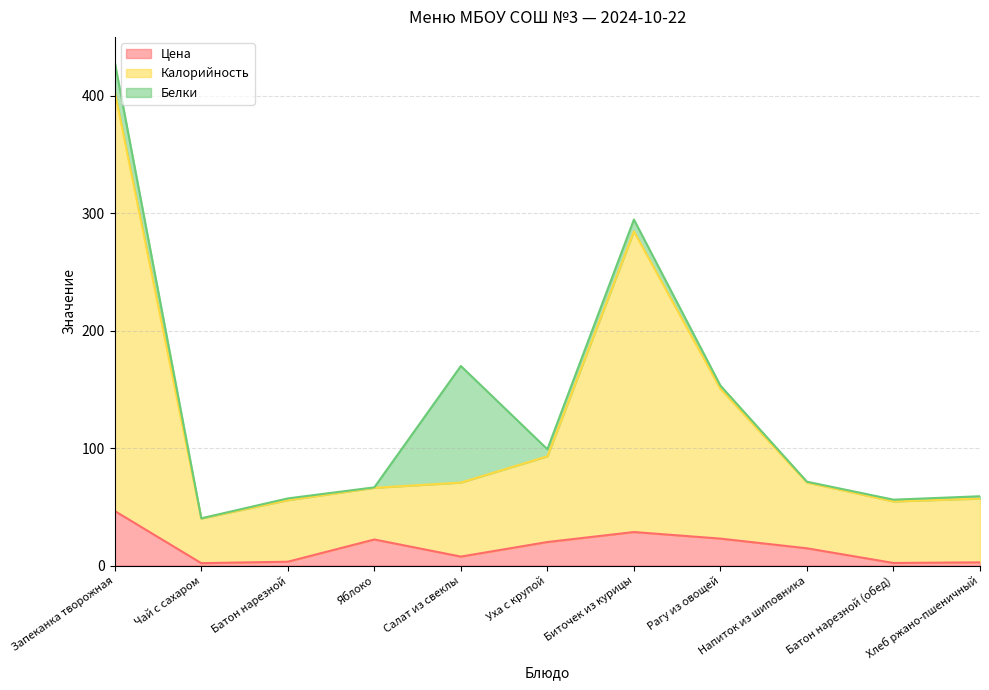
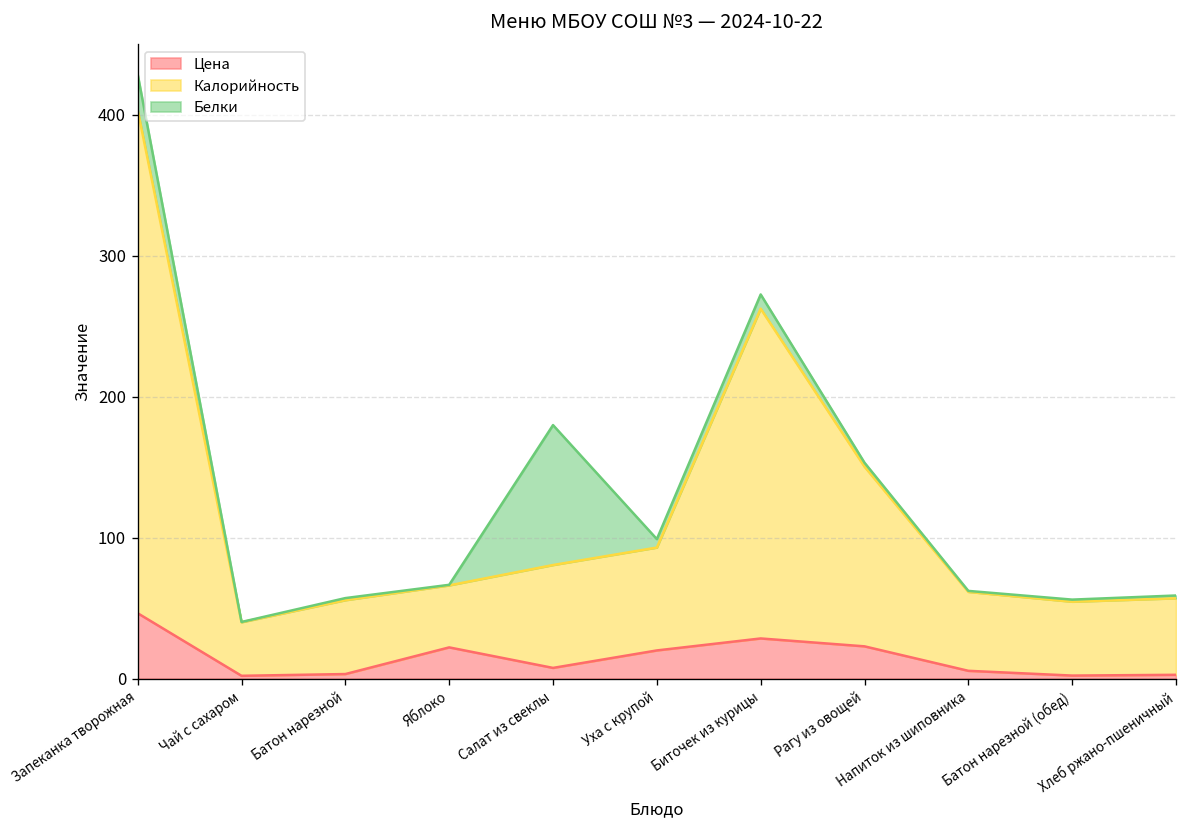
  {
    "Цена": {
      "Запеканка творожная": 46,
      "Чай с сахаром": 2,
      "Батон нарезной": 3,
      "Яблоко": 22,
      "Салат из свеклы": 8,
      "Уха с крупой": 20,
      "Биточек из курицы": 29,
      "Рагу из овощей": 23,
-     "Напиток из шиповника": 15,
+     "Напиток из шиповника": 6,
      "Батон нарезной (обед)": 2,
      "Хлеб ржано-пшеничный": 3
    },
    "Калорийность": {
      "Запеканка творожная": 357,
-     "Салат из свеклы": 63,
+     "Салат из свеклы": 73,
      "Уха с крупой": 73,
-     "Биточек из курицы": 256,
+     "Биточек из курицы": 234,
      "Рагу из овощей": 128
    },
    "Белки": {
      "Запеканка творожная": 25,
      "Салат из свеклы": 99,
      "Уха с крупой": 6,
      "Биточек из курицы": 10,
      "Рагу из овощей": 3
    }
  }
